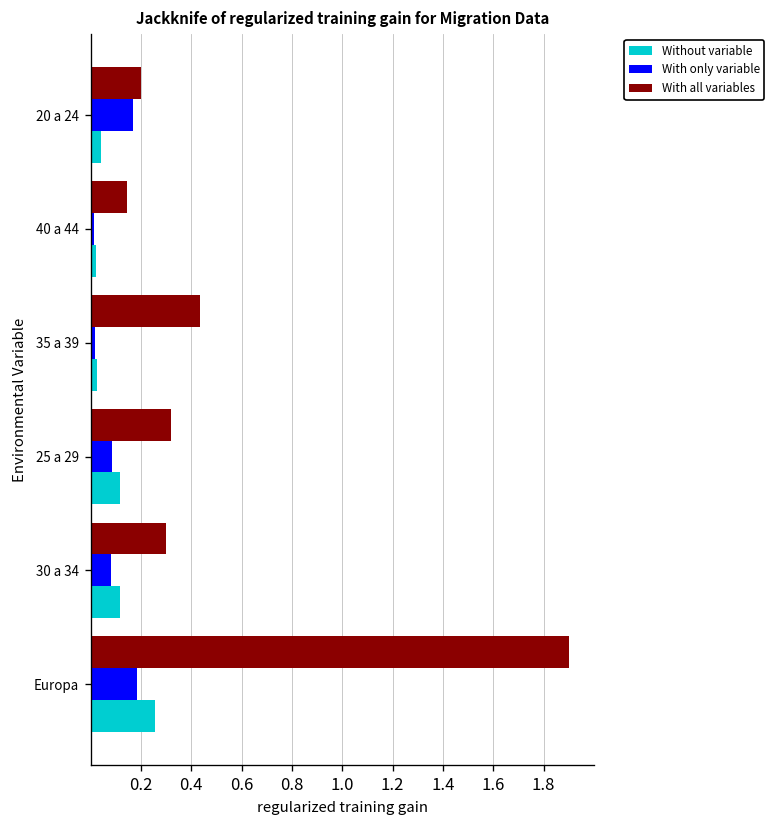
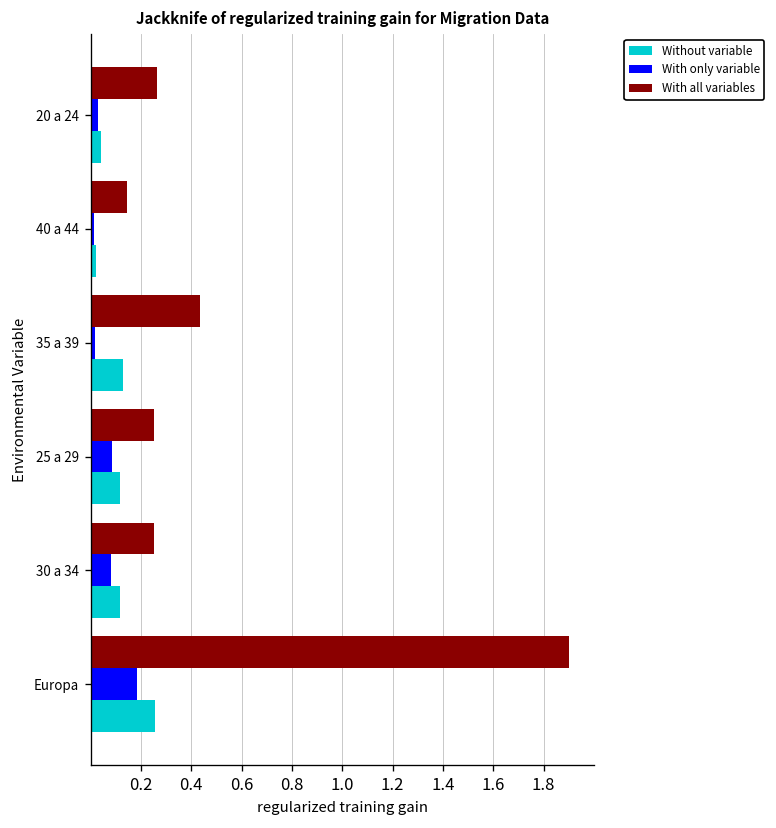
  {
    "Without variable": {
      "20 a 24": 0.04,
      "40 a 44": 0.02,
-     "35 a 39": 0.03,
+     "35 a 39": 0.13,
      "25 a 29": 0.12,
      "30 a 34": 0.12,
      "Europa": 0.26
    },
    "With only variable": {
-     "20 a 24": 0.17,
+     "20 a 24": 0.03,
      "40 a 44": 0.01,
      "35 a 39": 0.02,
      "25 a 29": 0.08,
      "30 a 34": 0.08,
      "Europa": 0.19
    },
    "With all variables": {
-     "20 a 24": 0.20,
+     "20 a 24": 0.26,
      "40 a 44": 0.14,
      "35 a 39": 0.44,
-     "25 a 29": 0.32,
-     "30 a 34": 0.30,
+     "25 a 29": 0.25,
+     "30 a 34": 0.25,
      "Europa": 1.90
    }
  }
